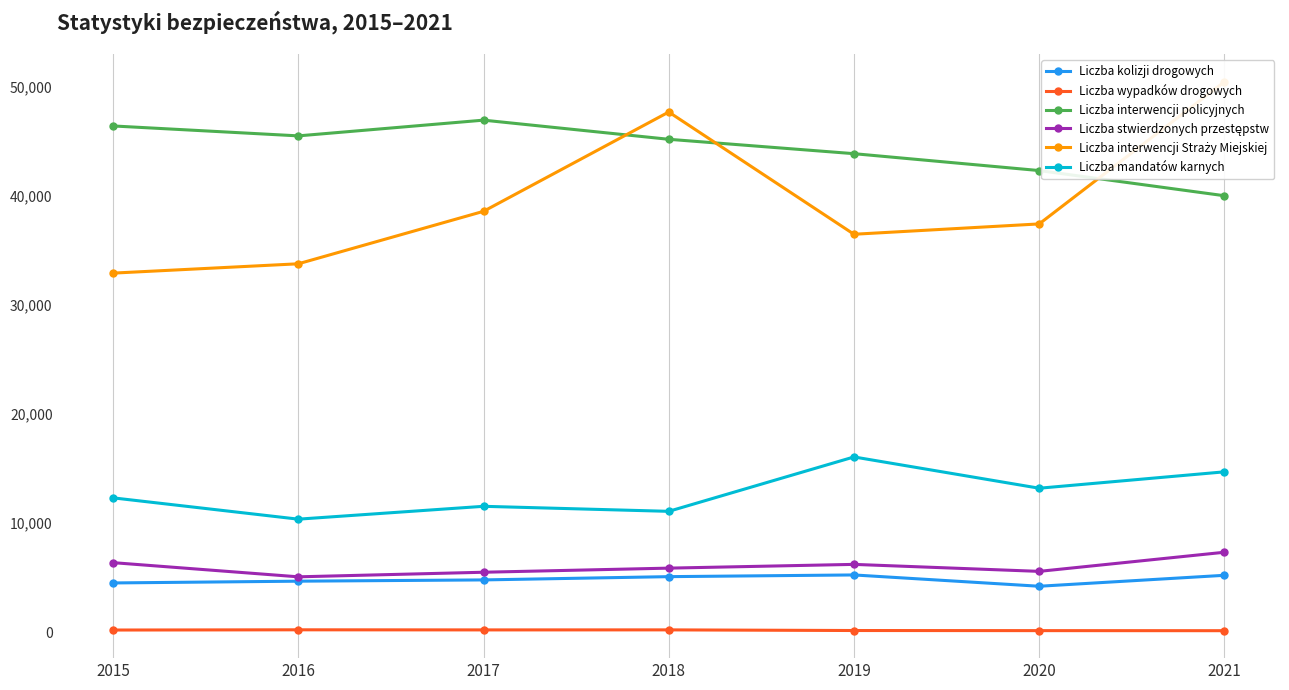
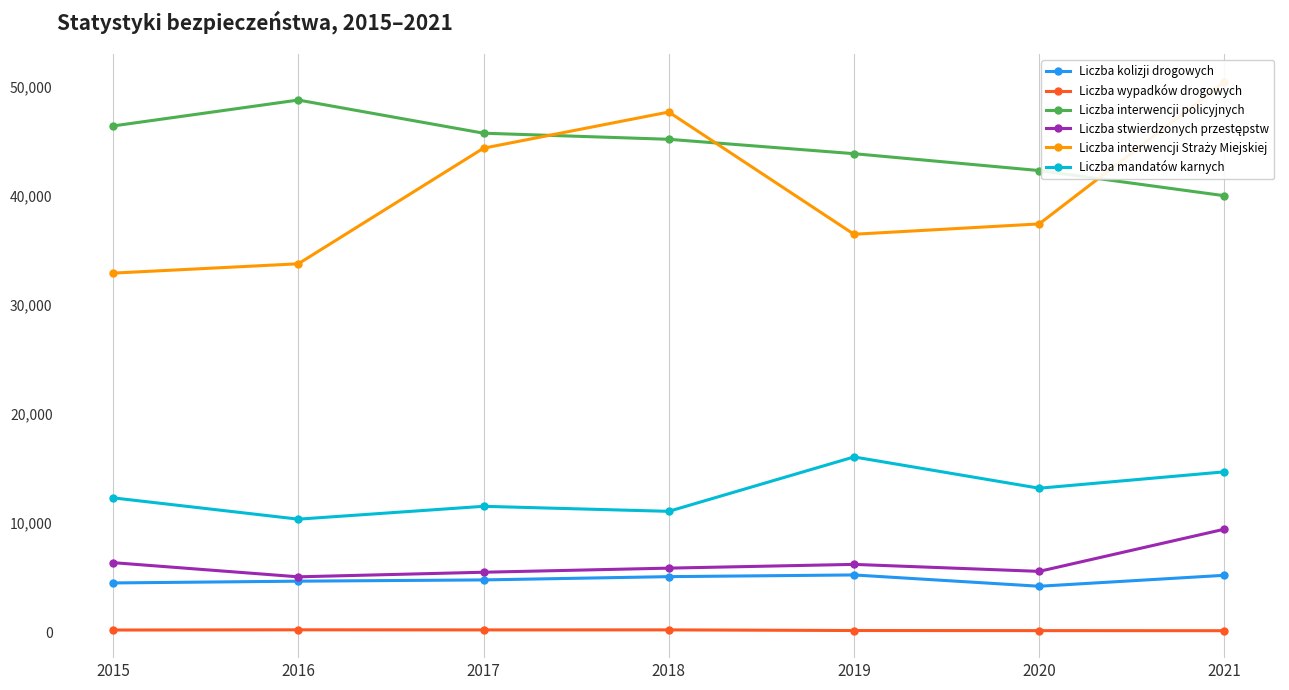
  {
    "Liczba wypadków drogowych": {
      "2015": "200",
      "2016": "200",
      "2017": "200",
      "2018": "200",
      "2019": "200",
      "2020": "100",
      "2021": "100"
    },
    "Liczba interwencji policyjnych": {
      "2015": "46,400",
-     "2016": "45,500",
-     "2017": "47,000",
+     "2016": "48,800",
+     "2017": "45,800",
      "2018": "45,200",
      "2019": "43,900",
      "2020": "42,300",
      "2021": "40,000"
    },
    "Liczba stwierdzonych przestępstw": {
      "2015": "6,400",
      "2016": "5,100",
      "2017": "5,500",
      "2018": "5,900",
      "2019": "6,200",
      "2020": "5,600",
-     "2021": "7,300"
+     "2021": "9,500"
    },
    "Liczba interwencji Straży Miejskiej": {
      "2015": "32,900",
      "2016": "33,800",
-     "2017": "38,600",
+     "2017": "44,400",
      "2018": "47,700",
      "2019": "36,500",
      "2020": "37,500"
    }
  }
